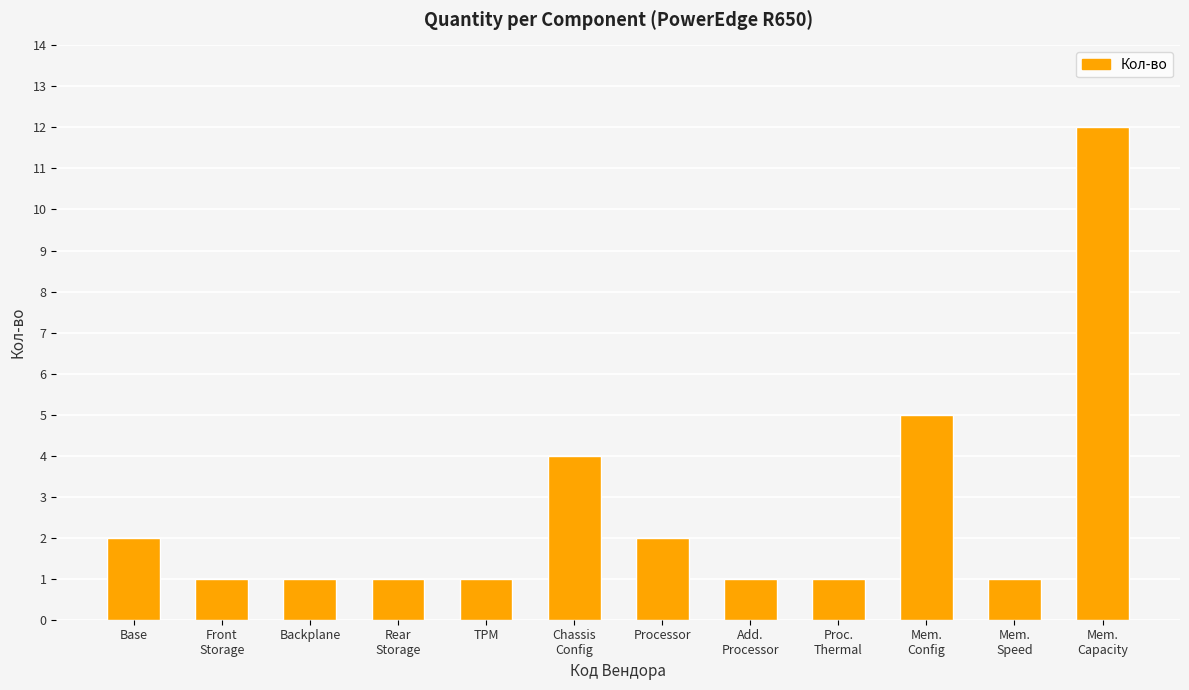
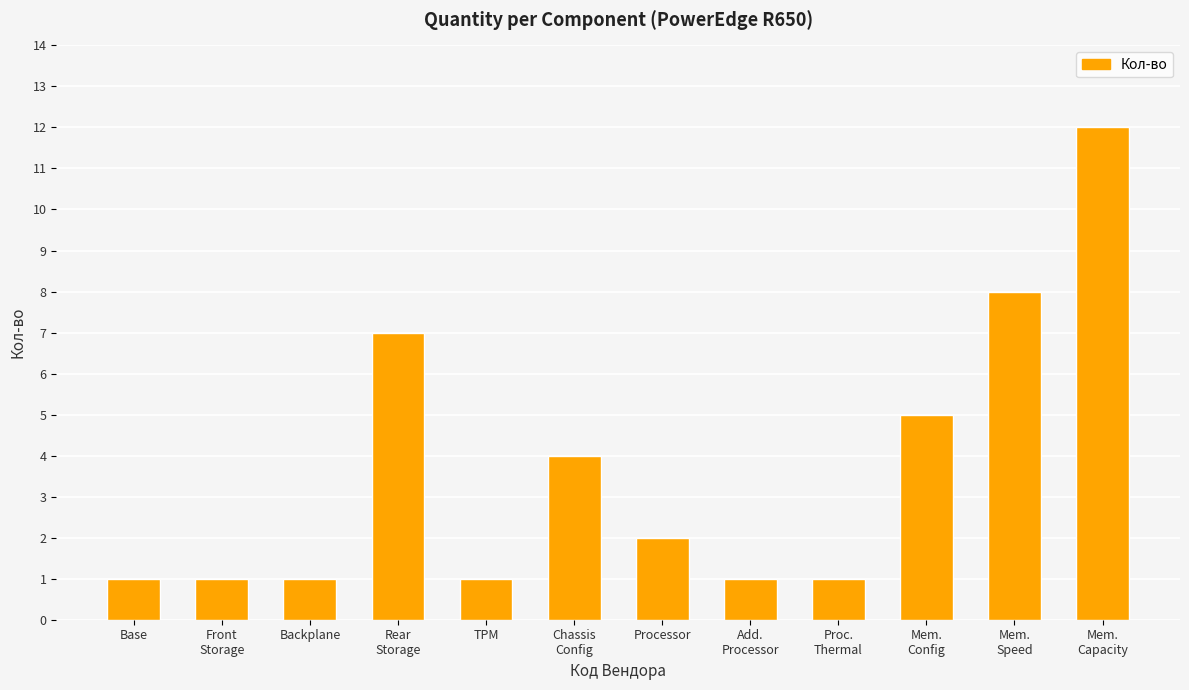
  {
-   "Base": 2,
+   "Base": 1,
    "Front Storage": 1,
    "Backplane": 1,
-   "Rear Storage": 1,
+   "Rear Storage": 7,
    "TPM": 1,
    "Chassis Config": 4,
    "Processor": 2,
    "Add. Processor": 1,
    "Proc. Thermal": 1,
    "Mem. Config": 5,
-   "Mem. Speed": 1,
+   "Mem. Speed": 8,
    "Mem. Capacity": 12
  }
